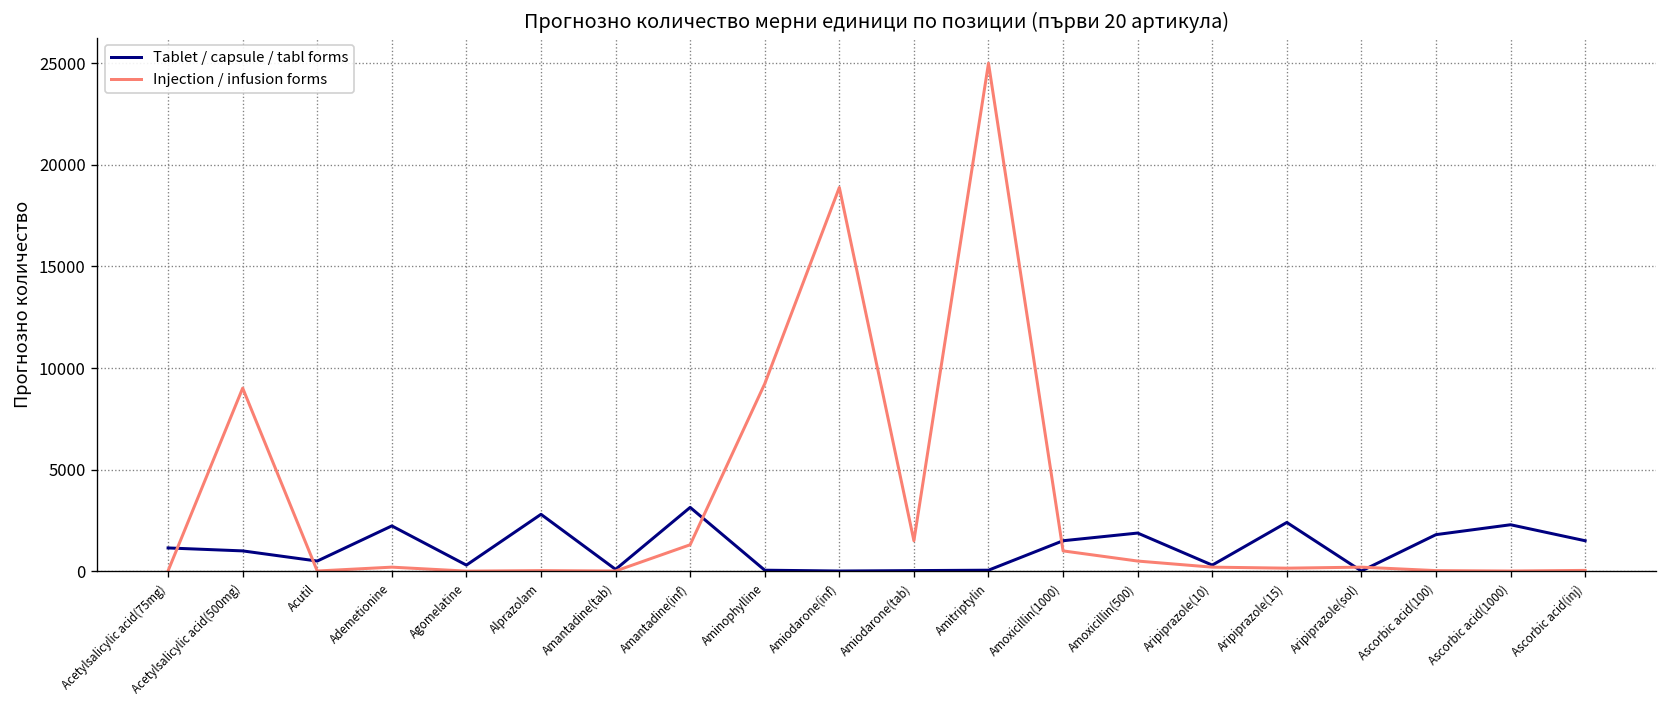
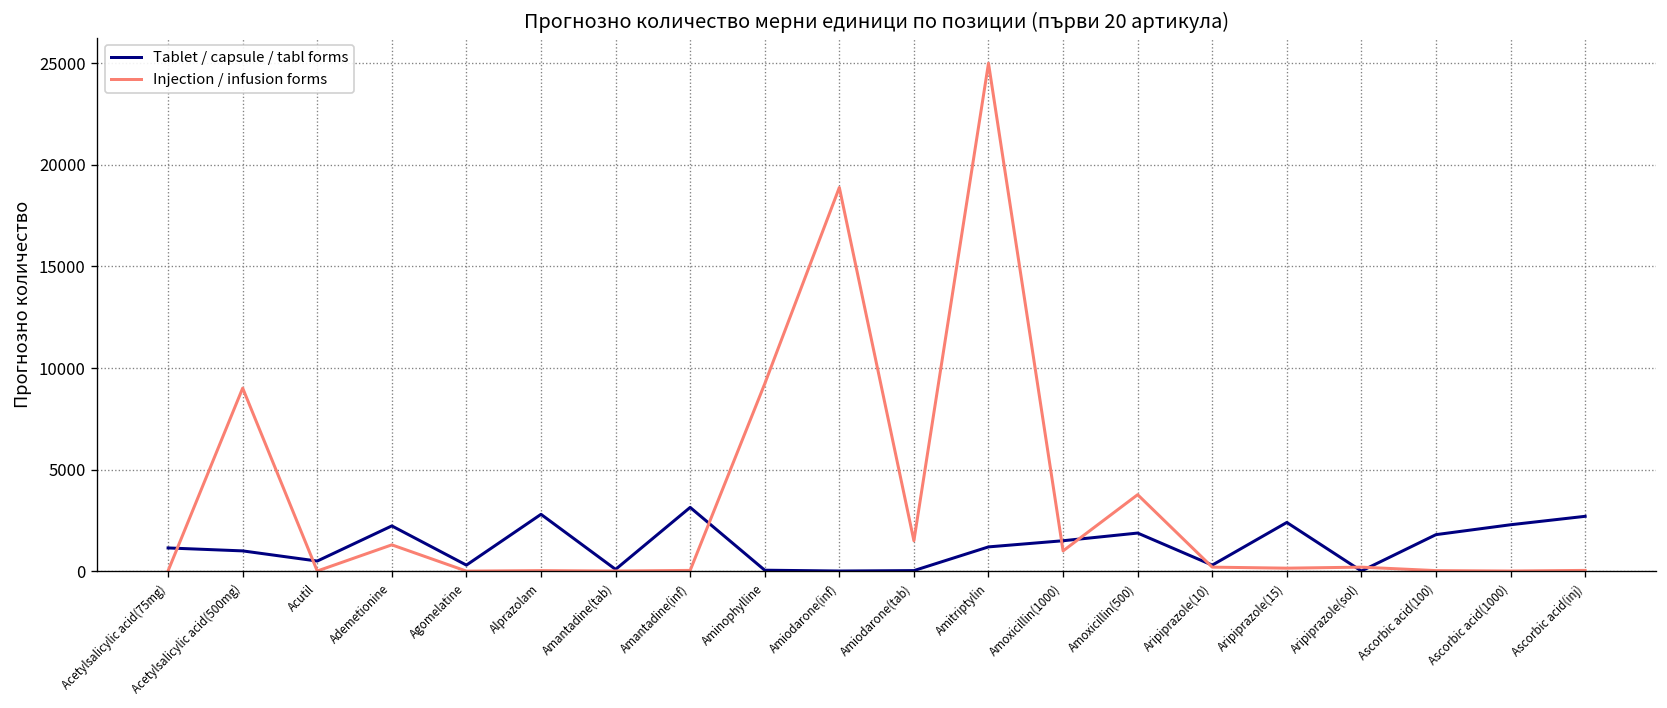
  {
    "Tablet / capsule / tabl forms": {
      "Acetylsalicylic acid(75mg)": 1100,
      "Acetylsalicylic acid(500mg)": 1000,
      "Acutil": 500,
      "Ademetionine": 2200,
      "Agomelatine": 300,
      "Alprazolam": 2800,
      "Amantadine(inf)": 3100,
      "Aminophylline": 100,
      "Amiodarone(inf)": 0,
      "Amiodarone(tab)": 0,
-     "Amitriptylin": 100,
+     "Amitriptylin": 1200,
      "Amoxicillin(1000)": 1500,
      "Amoxicillin(500)": 1900,
      "Aripiprazole(15)": 2400,
      "Aripiprazole(sol)": 0,
      "Ascorbic acid(100)": 1800,
      "Ascorbic acid(1000)": 2300,
-     "Ascorbic acid(inj)": 1500
+     "Ascorbic acid(inj)": 2700
    },
    "Injection / infusion forms": {
      "Acetylsalicylic acid(75mg)": 0,
      "Acetylsalicylic acid(500mg)": 9000,
      "Acutil": 0,
-     "Ademetionine": 200,
+     "Ademetionine": 1300,
      "Agomelatine": 0,
      "Alprazolam": 0,
-     "Amantadine(inf)": 1300,
+     "Amantadine(inf)": 0,
      "Aminophylline": 9200,
      "Amiodarone(inf)": 18900,
      "Amiodarone(tab)": 1500,
      "Amitriptylin": 25000,
      "Amoxicillin(1000)": 1000,
-     "Amoxicillin(500)": 500,
+     "Amoxicillin(500)": 3800,
      "Aripiprazole(15)": 200,
      "Aripiprazole(sol)": 200,
      "Ascorbic acid(100)": 0,
      "Ascorbic acid(1000)": 0,
      "Ascorbic acid(inj)": 0
    }
  }
